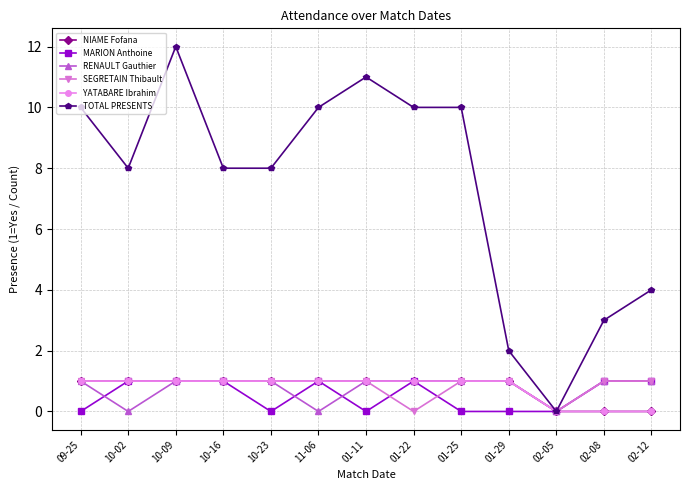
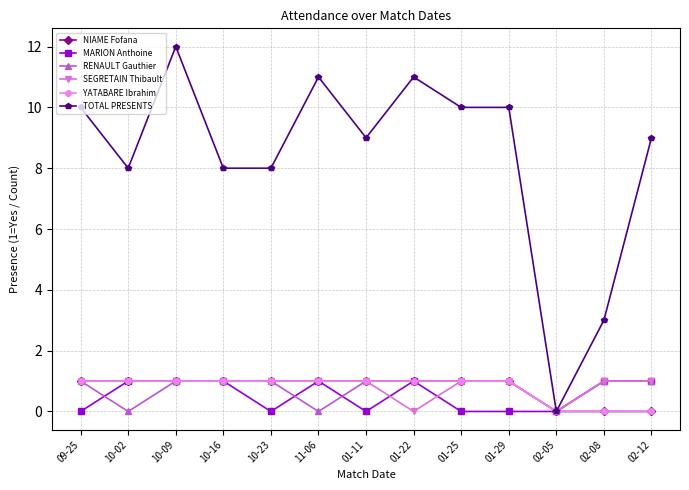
  {
    "MARION Anthoine": {
      "09-25": 0,
      "10-23": 0,
      "01-11": 0,
      "01-25": 0,
      "01-29": 0
    },
    "TOTAL PRESENTS": {
      "10-02": 8,
      "10-09": 12,
      "10-16": 8,
      "10-23": 8,
-     "11-06": 10,
-     "01-11": 11,
-     "01-22": 10,
+     "11-06": 11,
+     "01-11": 9,
+     "01-22": 11,
      "01-25": 10,
-     "01-29": 2,
+     "01-29": 10,
      "02-08": 3,
-     "02-12": 4
+     "02-12": 9
    }
  }
